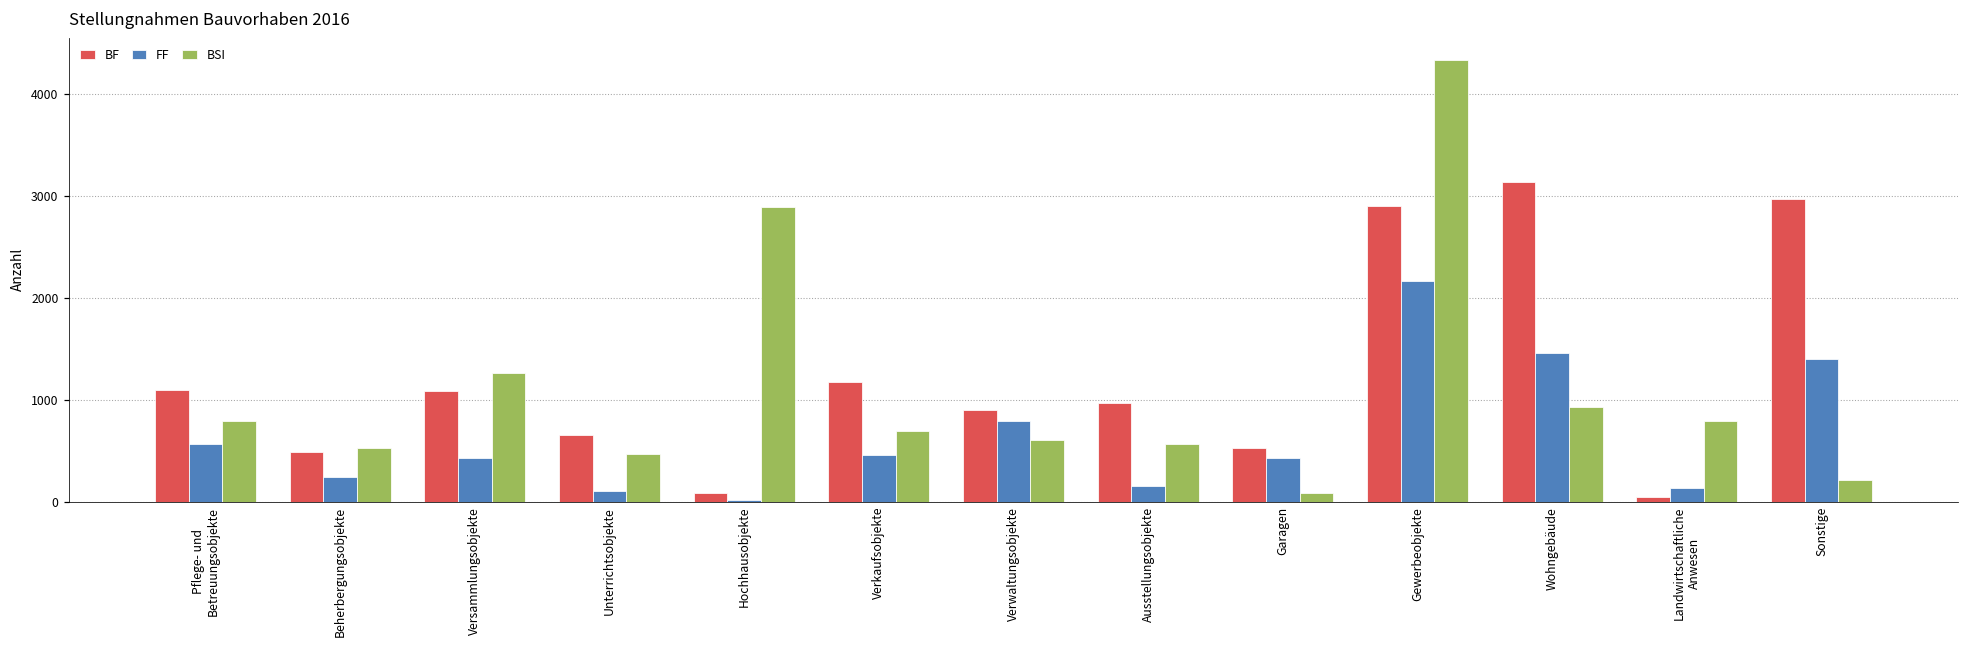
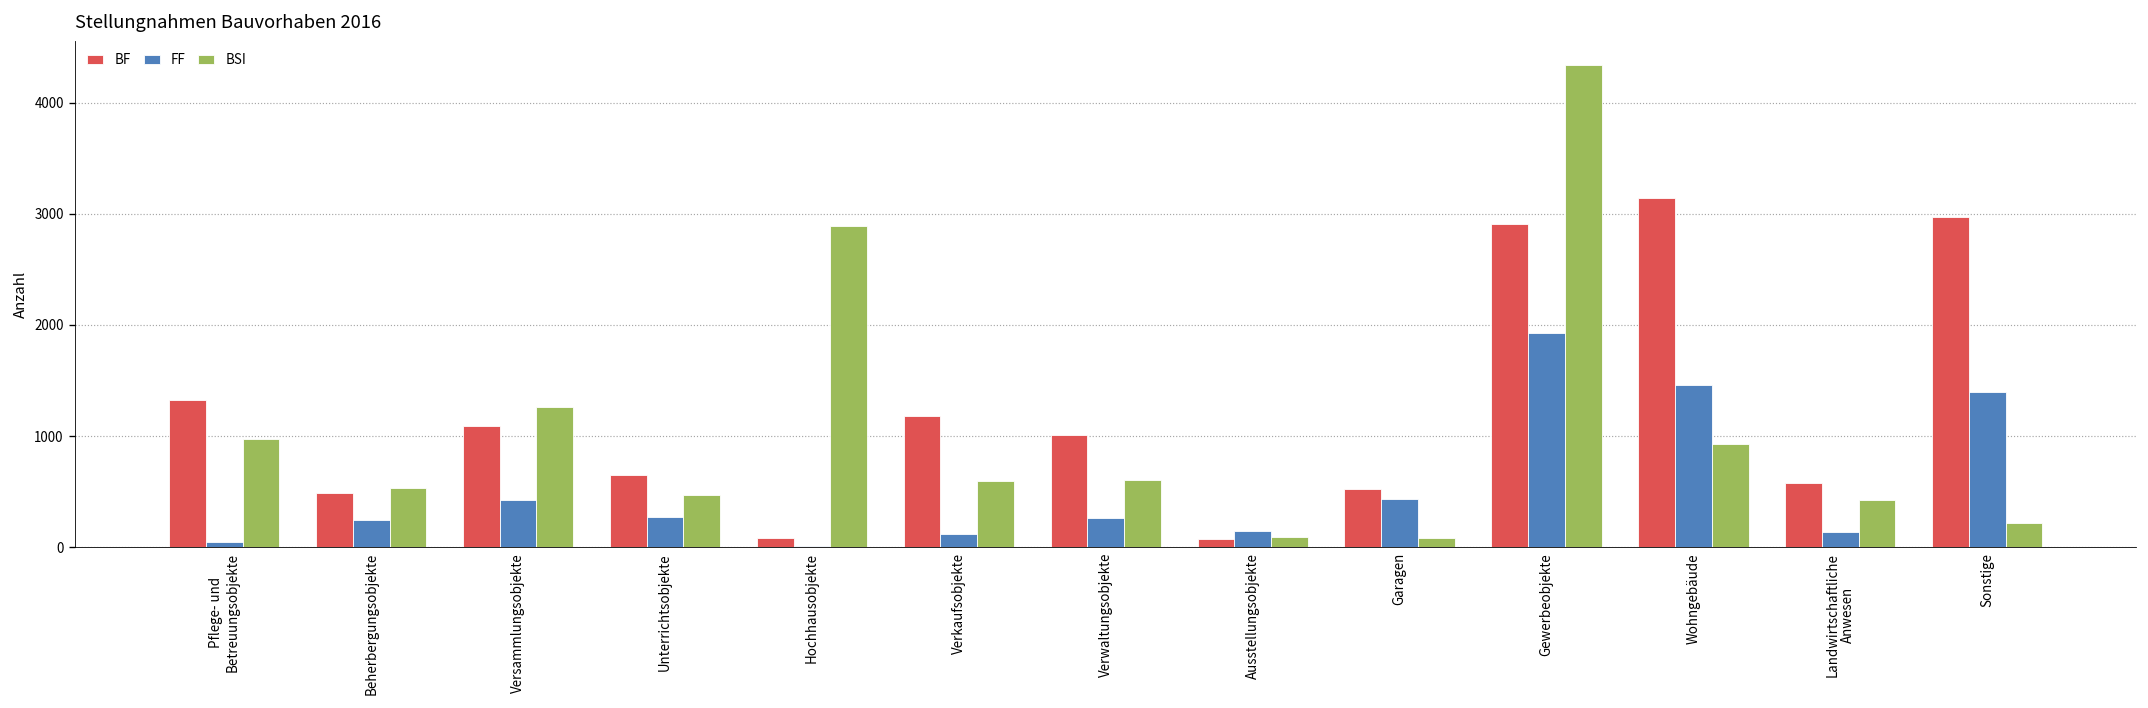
  {
    "BF": {
-     "Pflege- und Betreuungsobjekte": 1100,
+     "Pflege- und Betreuungsobjekte": 1300,
      "Beherbergungsobjekte": 500,
      "Versammlungsobjekte": 1100,
      "Unterrichtsobjekte": 700,
      "Hochhausobjekte": 100,
      "Verkaufsobjekte": 1200,
-     "Verwaltungsobjekte": 900,
-     "Ausstellungsobjekte": 1000,
+     "Verwaltungsobjekte": 1000,
+     "Ausstellungsobjekte": 100,
      "Garagen": 500,
      "Gewerbeobjekte": 2900,
      "Wohngebäude": 3100,
-     "Landwirtschaftliche Anwesen": 0,
+     "Landwirtschaftliche Anwesen": 600,
      "Sonstige": 3000
    },
    "FF": {
-     "Pflege- und Betreuungsobjekte": 600,
+     "Pflege- und Betreuungsobjekte": 0,
      "Beherbergungsobjekte": 200,
      "Versammlungsobjekte": 400,
-     "Unterrichtsobjekte": 100,
-     "Verkaufsobjekte": 500,
-     "Verwaltungsobjekte": 800,
+     "Unterrichtsobjekte": 300,
+     "Verkaufsobjekte": 100,
+     "Verwaltungsobjekte": 300,
      "Ausstellungsobjekte": 100,
      "Garagen": 400,
-     "Gewerbeobjekte": 2200,
+     "Gewerbeobjekte": 1900,
      "Wohngebäude": 1500,
      "Landwirtschaftliche Anwesen": 100,
      "Sonstige": 1400
    },
    "BSI": {
-     "Pflege- und Betreuungsobjekte": 800,
+     "Pflege- und Betreuungsobjekte": 1000,
      "Beherbergungsobjekte": 500,
      "Versammlungsobjekte": 1300,
      "Unterrichtsobjekte": 500,
      "Hochhausobjekte": 2900,
-     "Verkaufsobjekte": 700,
+     "Verkaufsobjekte": 600,
      "Verwaltungsobjekte": 600,
-     "Ausstellungsobjekte": 600,
+     "Ausstellungsobjekte": 100,
      "Garagen": 100,
      "Gewerbeobjekte": 4300,
      "Wohngebäude": 900,
-     "Landwirtschaftliche Anwesen": 800,
+     "Landwirtschaftliche Anwesen": 400,
      "Sonstige": 200
    }
  }
